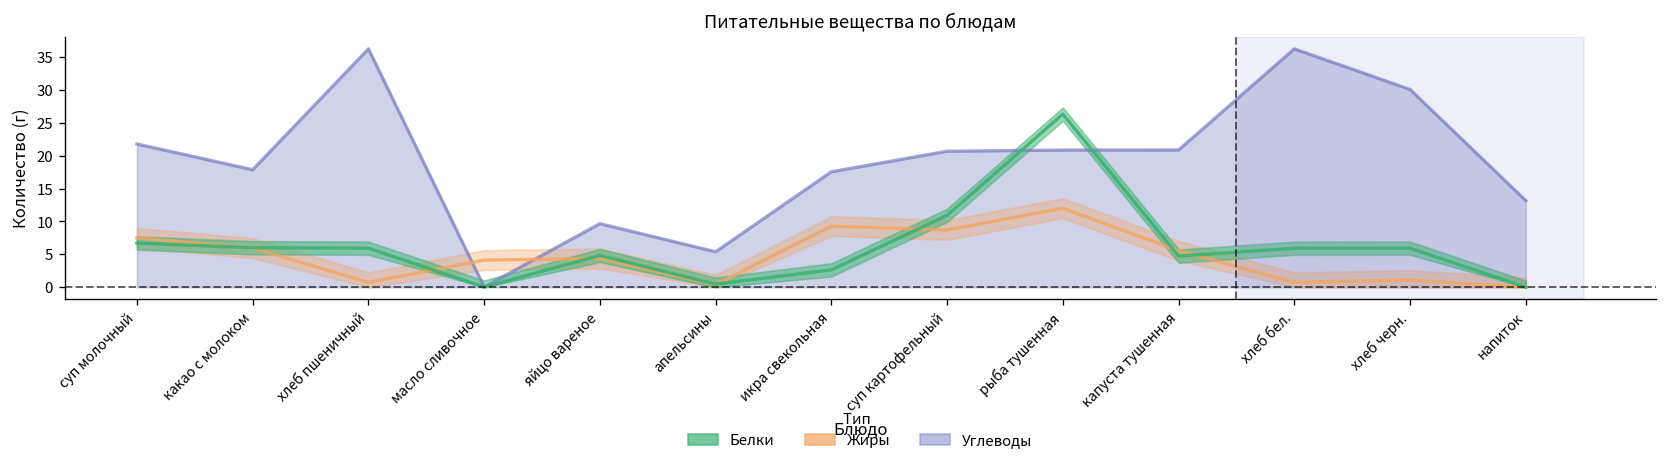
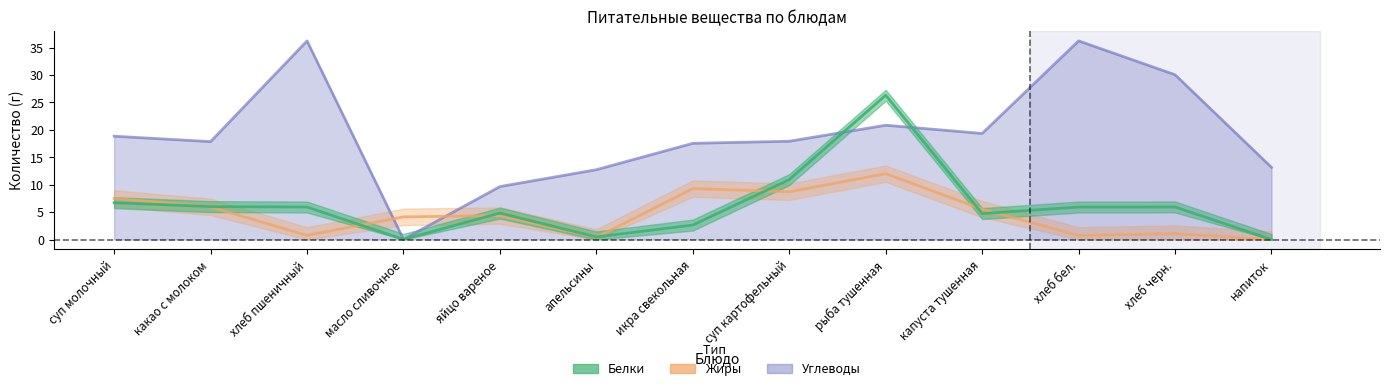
  {
    "Углеводы": {
-     "суп молочный": 22,
+     "суп молочный": 19,
      "какао с молоком": 18,
      "хлеб пшеничный": 36,
      "яйцо вареное": 10,
-     "апельсины": 5,
+     "апельсины": 13,
      "икра свекольная": 18,
-     "суп картофельный": 21,
+     "суп картофельный": 18,
      "рыба тушенная": 21,
-     "капуста тушенная": 21,
+     "капуста тушенная": 19,
      "хлеб бел.": 36,
      "хлеб черн.": 30,
      "напиток": 13
    }
  }
